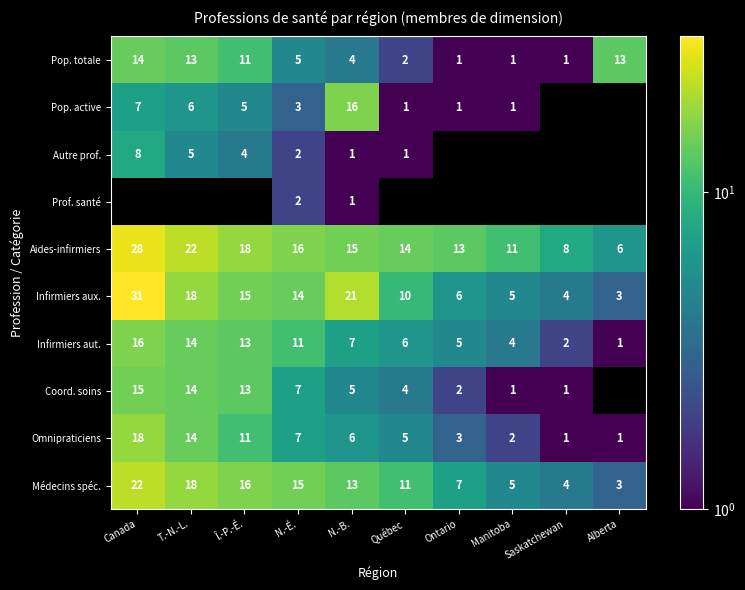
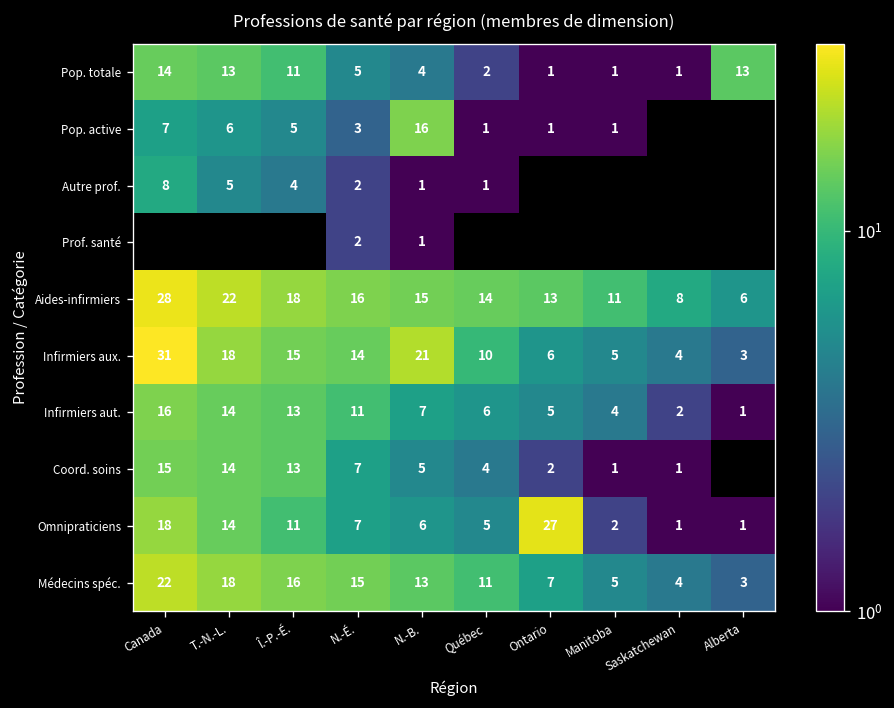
  {
    "Pop. totale": {
      "Canada": 14,
      "T.-N.-L.": 13,
      "Î.-P.-É.": 11,
      "N.-É.": 5,
      "N.-B.": 4,
      "Québec": 2,
      "Ontario": 1,
      "Manitoba": 1,
      "Saskatchewan": 1,
      "Alberta": 13
    },
    "Pop. active": {
      "Canada": 7,
      "T.-N.-L.": 6,
      "Î.-P.-É.": 5,
      "N.-É.": 3,
      "N.-B.": 16,
      "Québec": 1,
      "Ontario": 1,
      "Manitoba": 1
    },
    "Autre prof.": {
      "Canada": 8,
      "T.-N.-L.": 5,
      "Î.-P.-É.": 4,
      "N.-É.": 2,
      "N.-B.": 1,
      "Québec": 1
    },
    "Prof. santé": {
      "N.-É.": 2,
      "N.-B.": 1
    },
    "Aides-infirmiers": {
      "Canada": 28,
      "T.-N.-L.": 22,
      "Î.-P.-É.": 18,
      "N.-É.": 16,
      "N.-B.": 15,
      "Québec": 14,
      "Ontario": 13,
      "Manitoba": 11,
      "Saskatchewan": 8,
      "Alberta": 6
    },
    "Infirmiers aux.": {
      "Canada": 31,
      "T.-N.-L.": 18,
      "Î.-P.-É.": 15,
      "N.-É.": 14,
      "N.-B.": 21,
      "Québec": 10,
      "Ontario": 6,
      "Manitoba": 5,
      "Saskatchewan": 4,
      "Alberta": 3
    },
    "Infirmiers aut.": {
      "Canada": 16,
      "T.-N.-L.": 14,
      "Î.-P.-É.": 13,
      "N.-É.": 11,
      "N.-B.": 7,
      "Québec": 6,
      "Ontario": 5,
      "Manitoba": 4,
      "Saskatchewan": 2,
      "Alberta": 1
    },
    "Coord. soins": {
      "Canada": 15,
      "T.-N.-L.": 14,
      "Î.-P.-É.": 13,
      "N.-É.": 7,
      "N.-B.": 5,
      "Québec": 4,
      "Ontario": 2,
      "Manitoba": 1,
      "Saskatchewan": 1
    },
    "Omnipraticiens": {
      "Canada": 18,
      "T.-N.-L.": 14,
      "Î.-P.-É.": 11,
      "N.-É.": 7,
      "N.-B.": 6,
      "Québec": 5,
-     "Ontario": 3,
+     "Ontario": 27,
      "Manitoba": 2,
      "Saskatchewan": 1,
      "Alberta": 1
    },
    "Médecins spéc.": {
      "Canada": 22,
      "T.-N.-L.": 18,
      "Î.-P.-É.": 16,
      "N.-É.": 15,
      "N.-B.": 13,
      "Québec": 11,
      "Ontario": 7,
      "Manitoba": 5,
      "Saskatchewan": 4,
      "Alberta": 3
    }
  }
